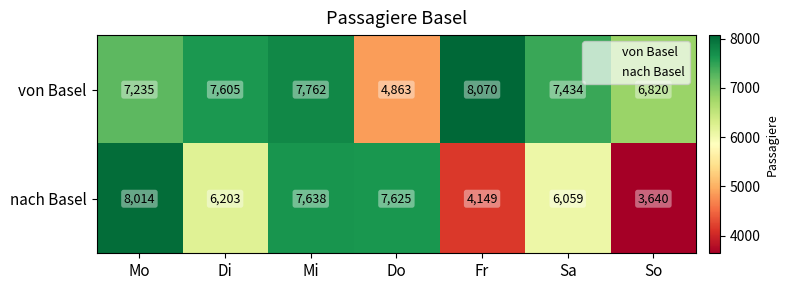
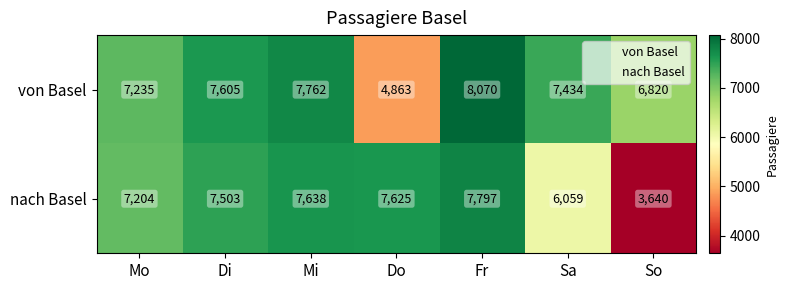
  {
    "nach Basel": {
-     "Mo": "8,014",
-     "Di": "6,203",
-     "Fr": "4,149"
+     "Mo": "7,204",
+     "Di": "7,503",
+     "Fr": "7,797"
    }
  }
